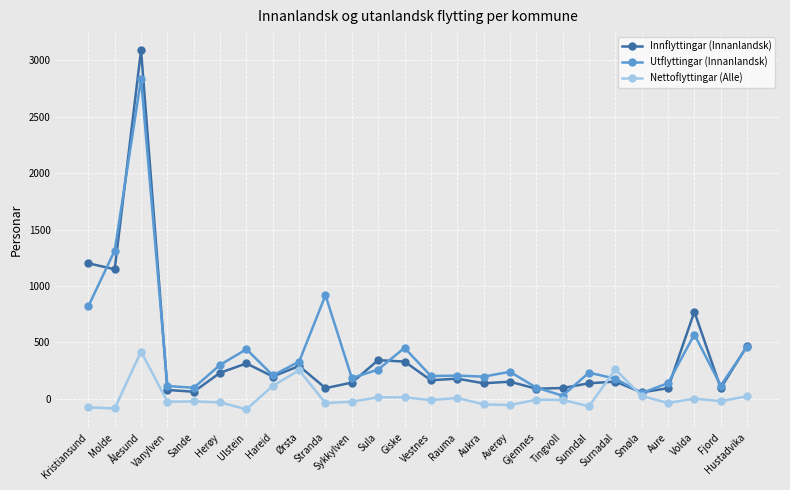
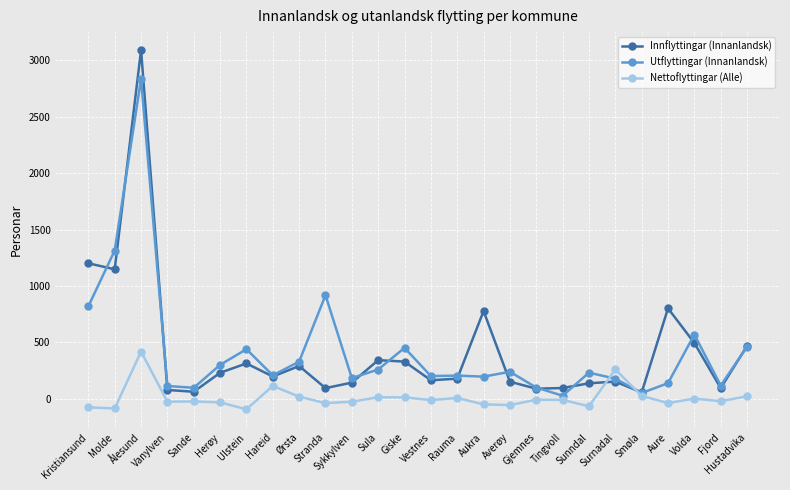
  {
    "Innflyttingar (Innanlandsk)": {
      "Kristiansund": 1200,
      "Molde": 1150,
      "Ålesund": 3090,
      "Vanylven": 80,
      "Sande": 60,
      "Herøy": 230,
      "Ulstein": 310,
      "Ørsta": 290,
      "Stranda": 100,
      "Sykkylven": 140,
      "Sula": 340,
      "Giske": 330,
      "Vestnes": 170,
      "Rauma": 180,
-     "Aukra": 140,
+     "Aukra": 780,
      "Averøy": 150,
      "Tingvoll": 100,
      "Sunndal": 140,
      "Surnadal": 150,
-     "Aure": 100,
-     "Volda": 770,
+     "Aure": 800,
+     "Volda": 500,
      "Fjord": 100
    },
    "Utflyttingar (Innanlandsk)": {
      "Kristiansund": 820,
      "Molde": 1310,
      "Ålesund": 2830,
      "Vanylven": 110,
      "Sande": 100,
      "Herøy": 300,
      "Ulstein": 440,
      "Ørsta": 330,
      "Stranda": 920,
      "Sykkylven": 180,
      "Sula": 260,
      "Giske": 450,
      "Vestnes": 200,
      "Rauma": 210,
      "Aukra": 200,
      "Averøy": 240,
      "Tingvoll": 30,
      "Sunndal": 230,
      "Surnadal": 180,
      "Aure": 140,
      "Volda": 570,
      "Fjord": 120
    },
    "Nettoflyttingar (Alle)": {
      "Kristiansund": -80,
      "Molde": -90,
      "Ålesund": 420,
      "Vanylven": -30,
      "Sande": -20,
      "Herøy": -30,
      "Ulstein": -90,
      "Hareid": 120,
-     "Ørsta": 250,
+     "Ørsta": 20,
      "Stranda": -40,
      "Sykkylven": -30,
      "Sula": 10,
      "Giske": 10,
      "Vestnes": -10,
      "Rauma": 10,
      "Aukra": -50,
      "Averøy": -60,
      "Gjemnes": -10,
      "Tingvoll": -10,
      "Sunndal": -70,
      "Surnadal": 260,
      "Smøla": 30,
      "Aure": -40,
      "Volda": 0,
      "Fjord": -20,
      "Hustadvika": 20
    }
  }
